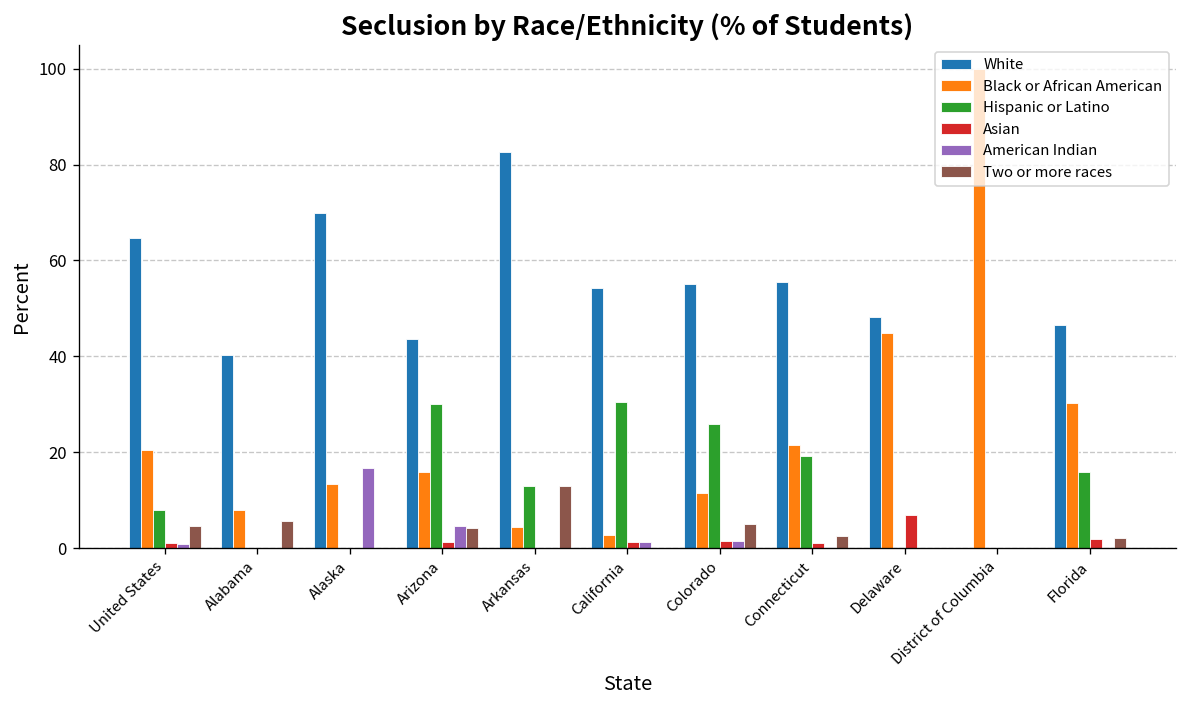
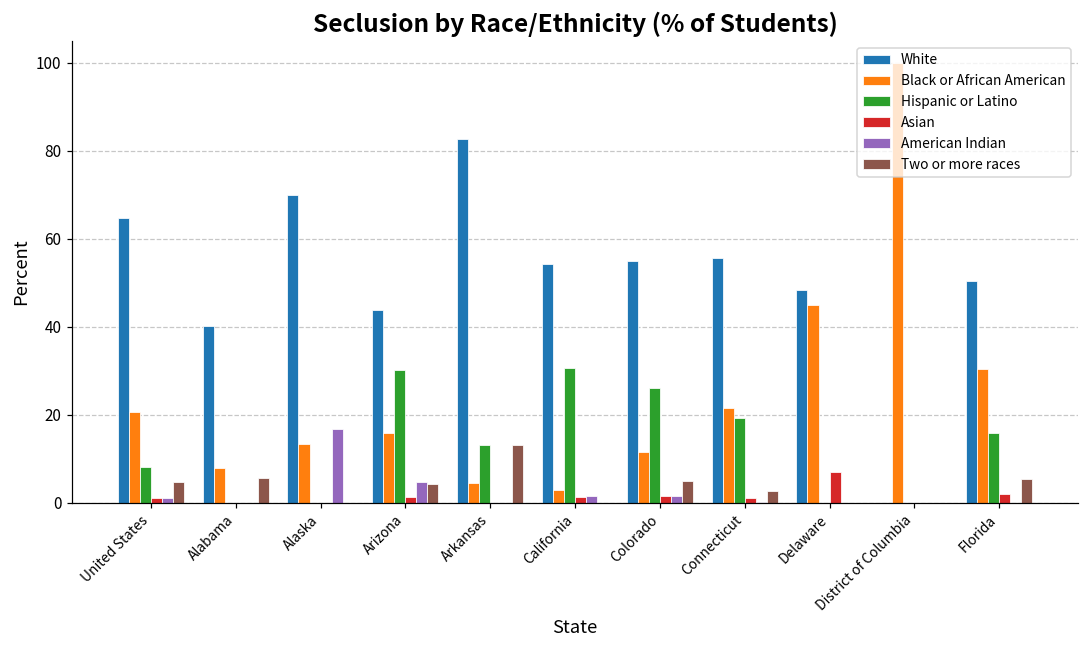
  {
    "White": {
      "United States": 65,
      "Alabama": 40,
      "Alaska": 70,
      "Arizona": 44,
      "Arkansas": 83,
      "California": 54,
      "Colorado": 55,
      "Connecticut": 56,
      "Delaware": 48,
      "District of Columbia": 0,
-     "Florida": 47
+     "Florida": 50
    },
    "Black or African American": {
      "United States": 21,
      "Alabama": 8,
      "Alaska": 13,
      "Arizona": 16,
      "Arkansas": 4,
      "California": 3,
      "Colorado": 12,
      "Connecticut": 22,
      "Delaware": 45,
      "Florida": 30
    },
    "Hispanic or Latino": {
      "United States": 8,
      "Alabama": 0,
      "Alaska": 0,
      "Arizona": 30,
      "Arkansas": 13,
      "California": 31,
      "Colorado": 26,
      "Connecticut": 19,
      "Delaware": 0,
      "District of Columbia": 0,
      "Florida": 16
    },
    "Asian": {
      "United States": 1,
      "Alabama": 0,
      "Alaska": 0,
      "Arizona": 1,
      "Arkansas": 0,
      "California": 1,
      "Colorado": 2,
      "Connecticut": 1,
      "Delaware": 7,
      "District of Columbia": 0,
      "Florida": 2
    },
    "American Indian": {
      "United States": 1,
      "Alabama": 0,
      "Alaska": 17,
      "Arizona": 5,
      "Arkansas": 0,
      "California": 1,
      "Colorado": 2,
      "Delaware": 0,
      "District of Columbia": 0,
      "Florida": 0
    },
    "Two or more races": {
      "United States": 5,
      "Alabama": 6,
      "Alaska": 0,
      "Arizona": 4,
      "Arkansas": 13,
      "California": 0,
      "Colorado": 5,
      "Connecticut": 3,
      "Delaware": 0,
      "District of Columbia": 0,
-     "Florida": 2
+     "Florida": 5
    }
  }
